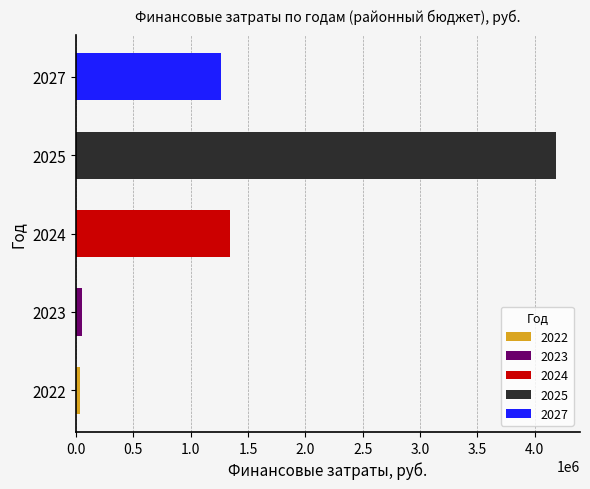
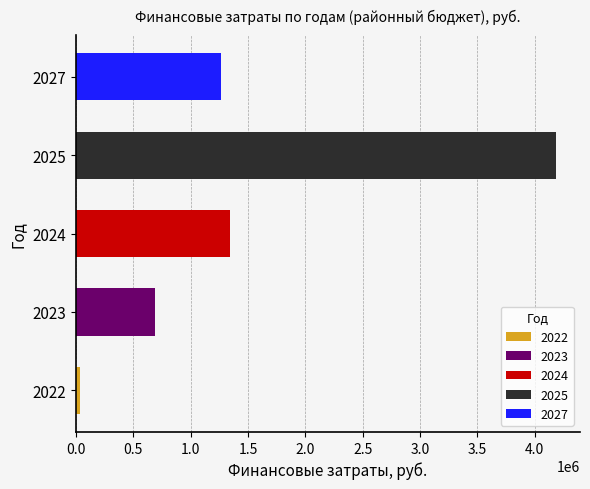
  {
    "2023": {
-     "2023": 50000
+     "2023": 690000
    },
    "2024": {
      "2024": 1350000
    },
    "2025": {
      "2025": 4180000
    },
    "2027": {
      "2027": 1260000
    }
  }
